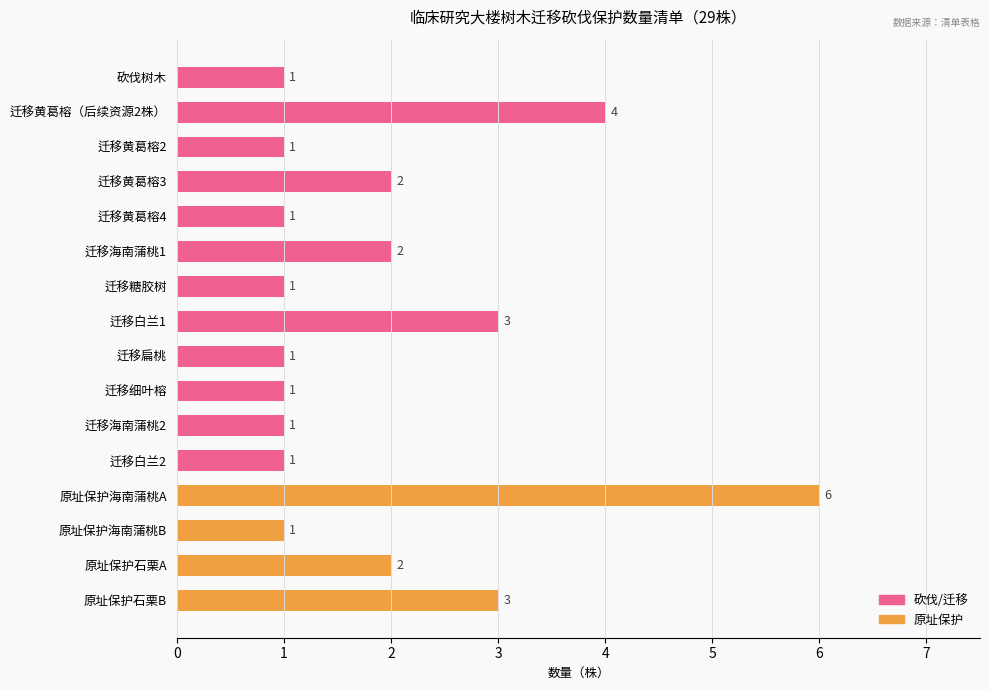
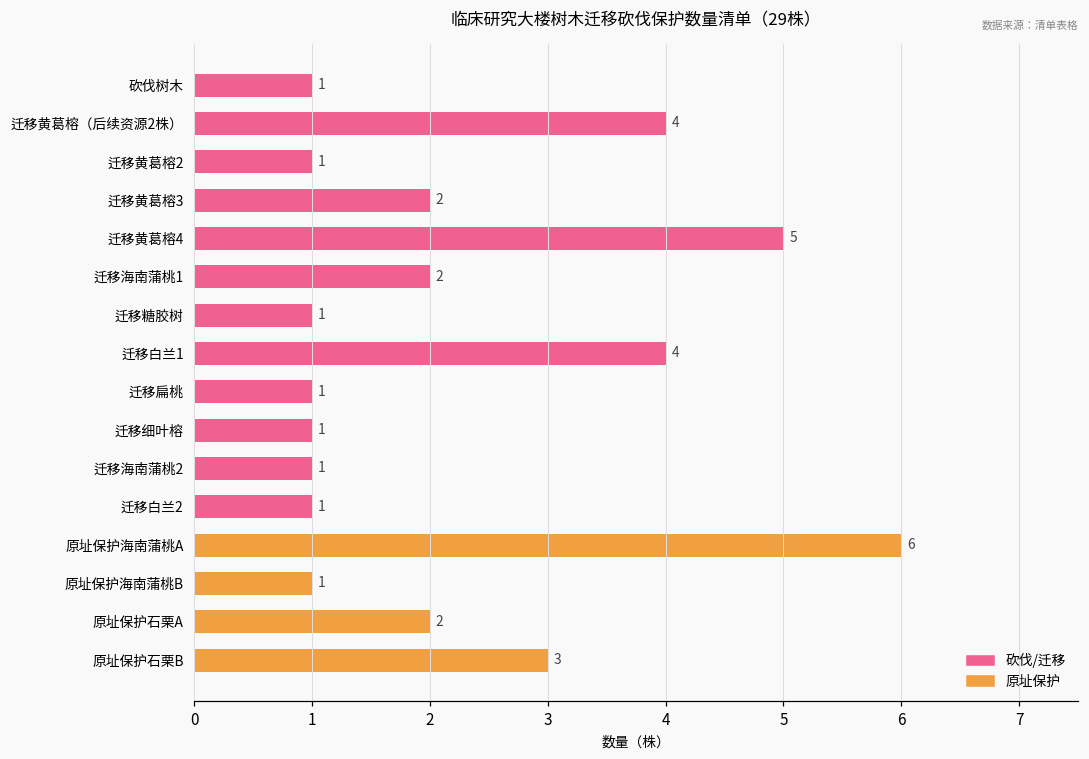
  {
    "砍伐树木": 1,
    "迁移黄葛榕（后续资源2株）": 4,
    "迁移黄葛榕2": 1,
    "迁移黄葛榕3": 2,
-   "迁移黄葛榕4": 1,
+   "迁移黄葛榕4": 5,
    "迁移海南蒲桃1": 2,
    "迁移糖胶树": 1,
-   "迁移白兰1": 3,
+   "迁移白兰1": 4,
    "迁移扁桃": 1,
    "迁移细叶榕": 1,
    "迁移海南蒲桃2": 1,
    "迁移白兰2": 1,
    "原址保护海南蒲桃A": 6,
    "原址保护海南蒲桃B": 1,
    "原址保护石栗A": 2,
    "原址保护石栗B": 3
  }
